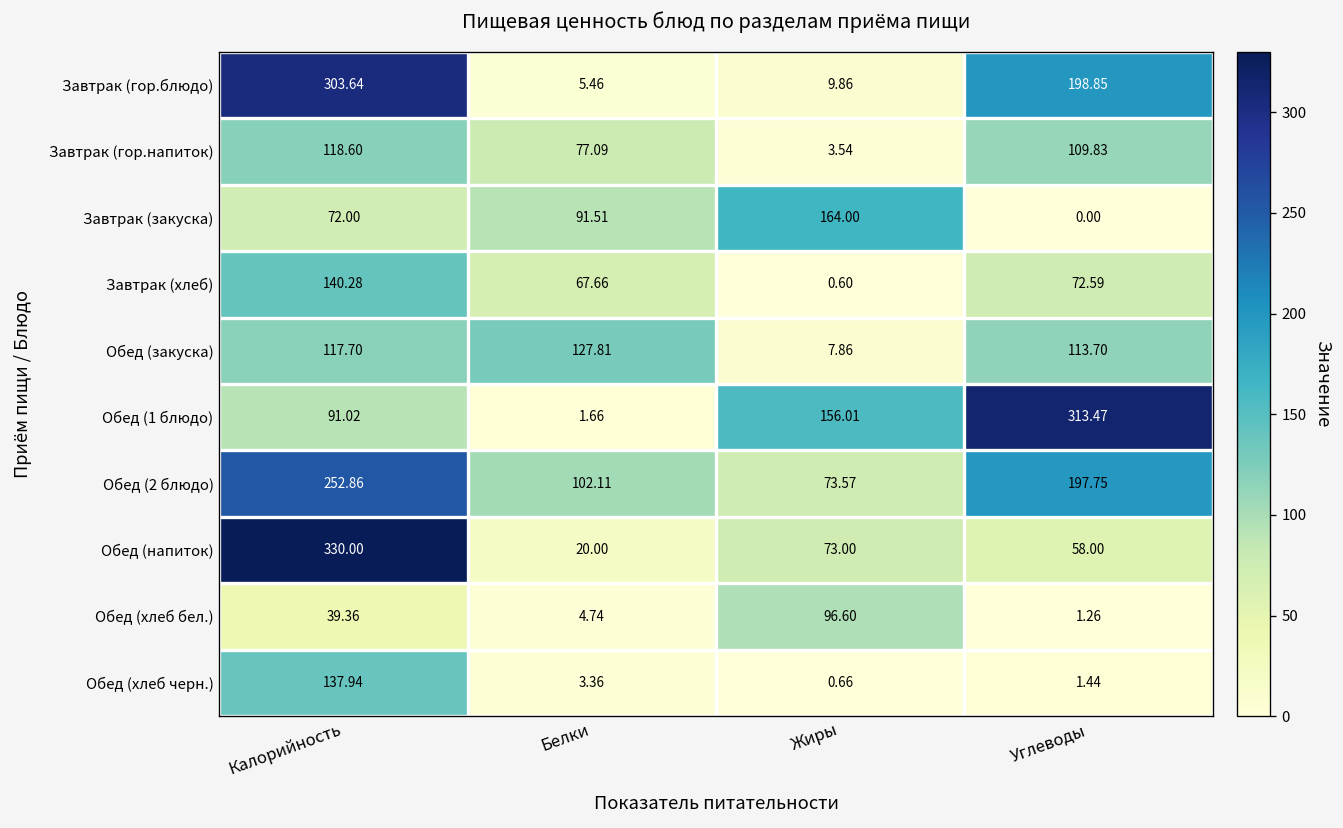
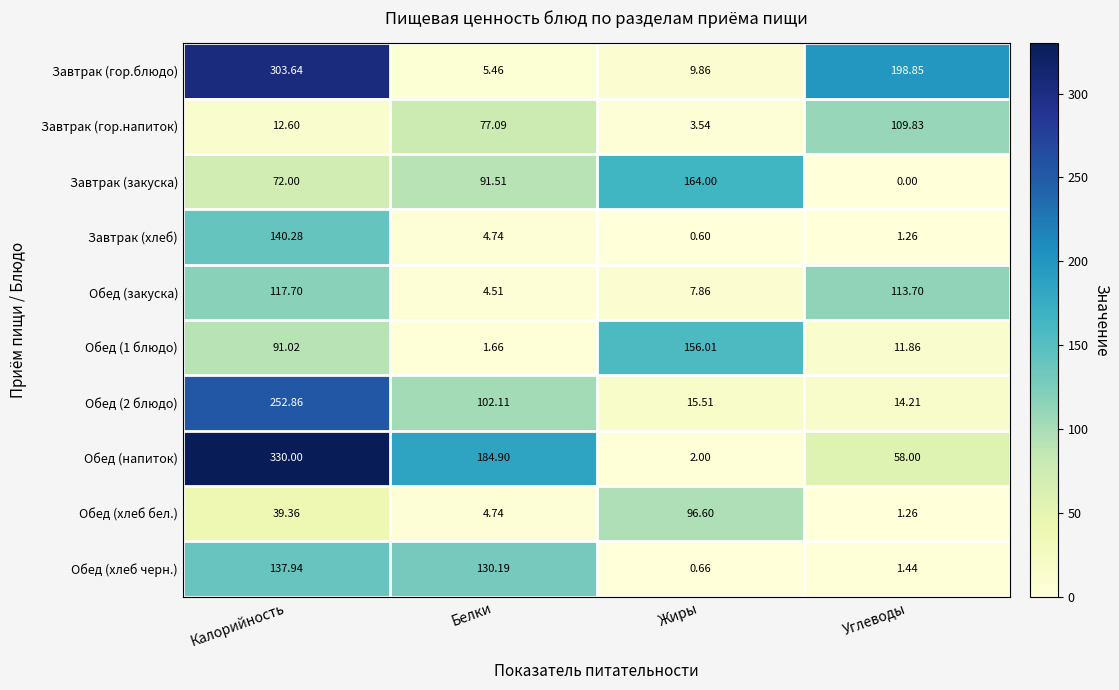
  {
    "Завтрак (гор.блюдо)": {
      "Калорийность": 303.64,
      "Белки": 5.46,
      "Жиры": 9.86,
      "Углеводы": 198.85
    },
    "Завтрак (гор.напиток)": {
-     "Калорийность": 118.60,
+     "Калорийность": 12.60,
      "Белки": 77.09,
      "Жиры": 3.54,
      "Углеводы": 109.83
    },
    "Завтрак (закуска)": {
      "Калорийность": 72.00,
      "Белки": 91.51,
      "Жиры": 164.00,
      "Углеводы": 0.00
    },
    "Завтрак (хлеб)": {
      "Калорийность": 140.28,
-     "Белки": 67.66,
+     "Белки": 4.74,
      "Жиры": 0.60,
-     "Углеводы": 72.59
+     "Углеводы": 1.26
    },
    "Обед (закуска)": {
      "Калорийность": 117.70,
-     "Белки": 127.81,
+     "Белки": 4.51,
      "Жиры": 7.86,
      "Углеводы": 113.70
    },
    "Обед (1 блюдо)": {
      "Калорийность": 91.02,
      "Белки": 1.66,
      "Жиры": 156.01,
-     "Углеводы": 313.47
+     "Углеводы": 11.86
    },
    "Обед (2 блюдо)": {
      "Калорийность": 252.86,
      "Белки": 102.11,
-     "Жиры": 73.57,
-     "Углеводы": 197.75
+     "Жиры": 15.51,
+     "Углеводы": 14.21
    },
    "Обед (напиток)": {
      "Калорийность": 330.00,
-     "Белки": 20.00,
-     "Жиры": 73.00,
+     "Белки": 184.90,
+     "Жиры": 2.00,
      "Углеводы": 58.00
    },
    "Обед (хлеб бел.)": {
      "Калорийность": 39.36,
      "Белки": 4.74,
      "Жиры": 96.60,
      "Углеводы": 1.26
    },
    "Обед (хлеб черн.)": {
      "Калорийность": 137.94,
-     "Белки": 3.36,
+     "Белки": 130.19,
      "Жиры": 0.66,
      "Углеводы": 1.44
    }
  }
